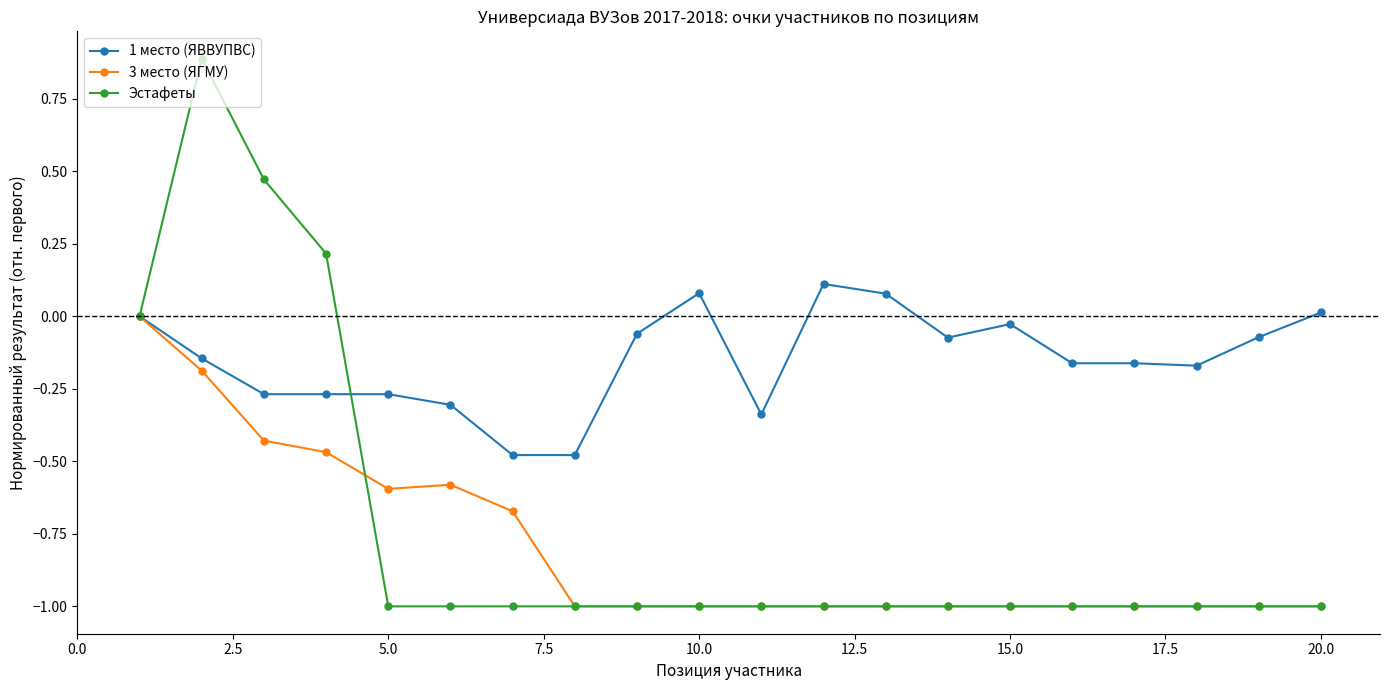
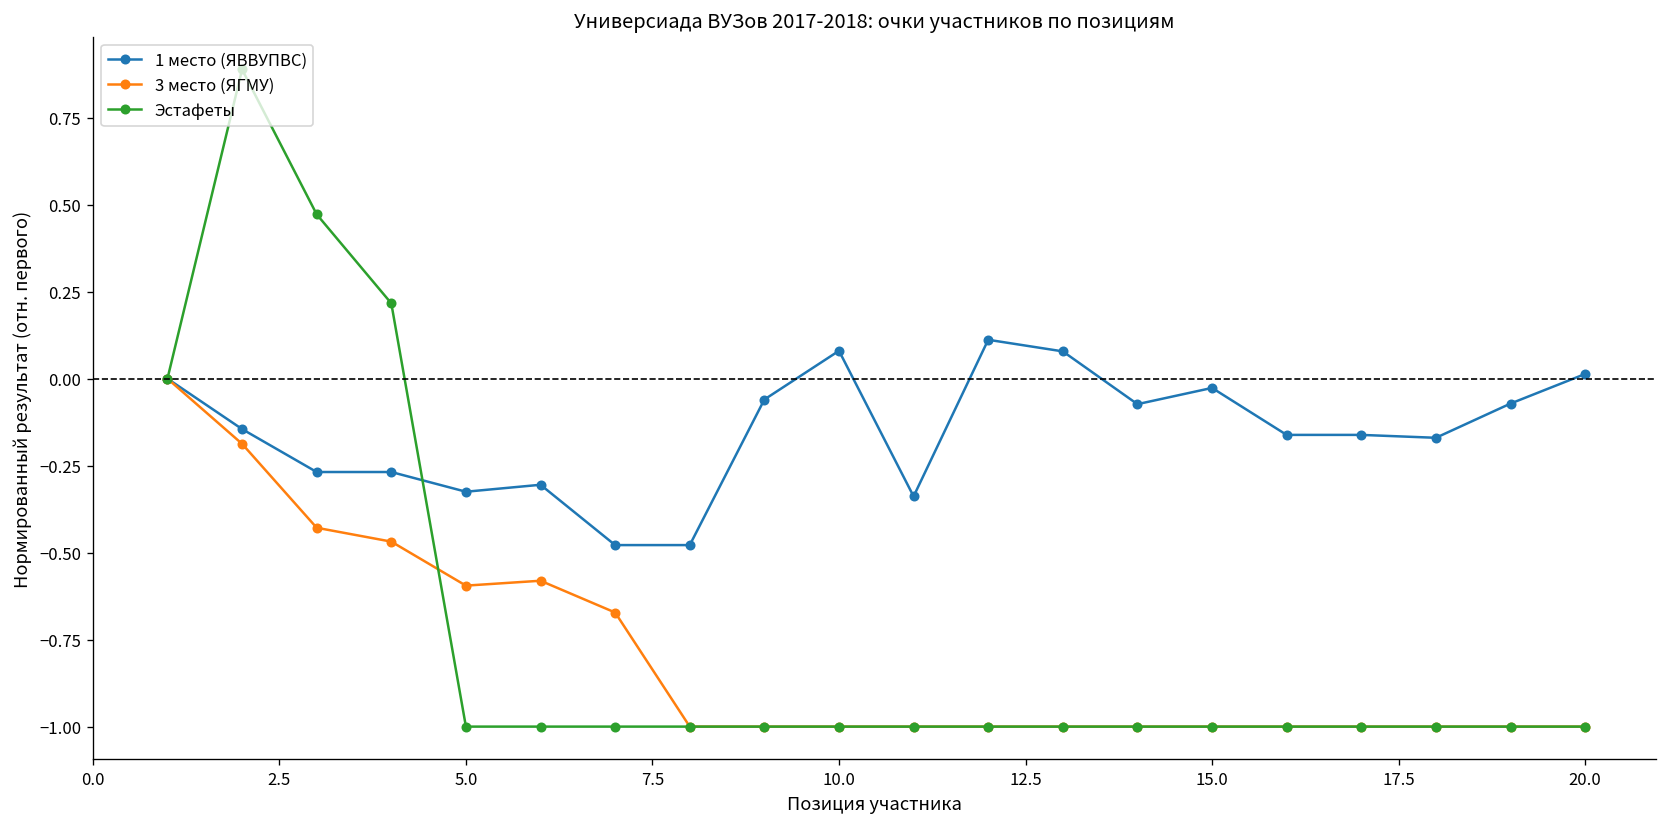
  {
    "1 место (ЯВВУПВС)": {
-     "5.0": -0.27,
+     "5.0": -0.33,
      "10.0": 0.08,
      "15.0": -0.03,
      "20.0": 0.01
    },
    "3 место (ЯГМУ)": {
      "5.0": -0.59
    },
    "Эстафеты": {
      "5.0": -1.00
    }
  }
